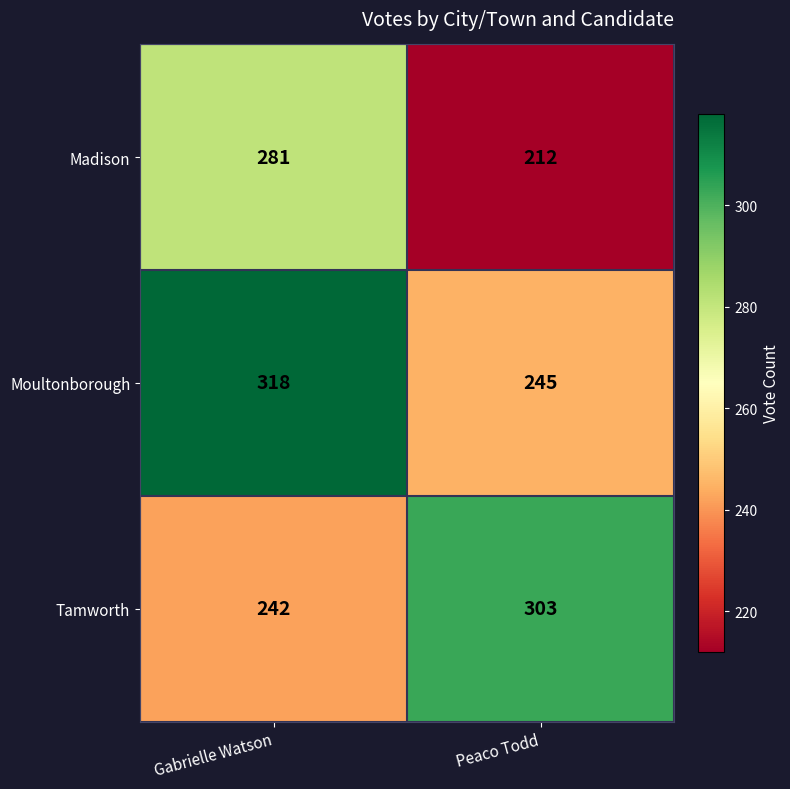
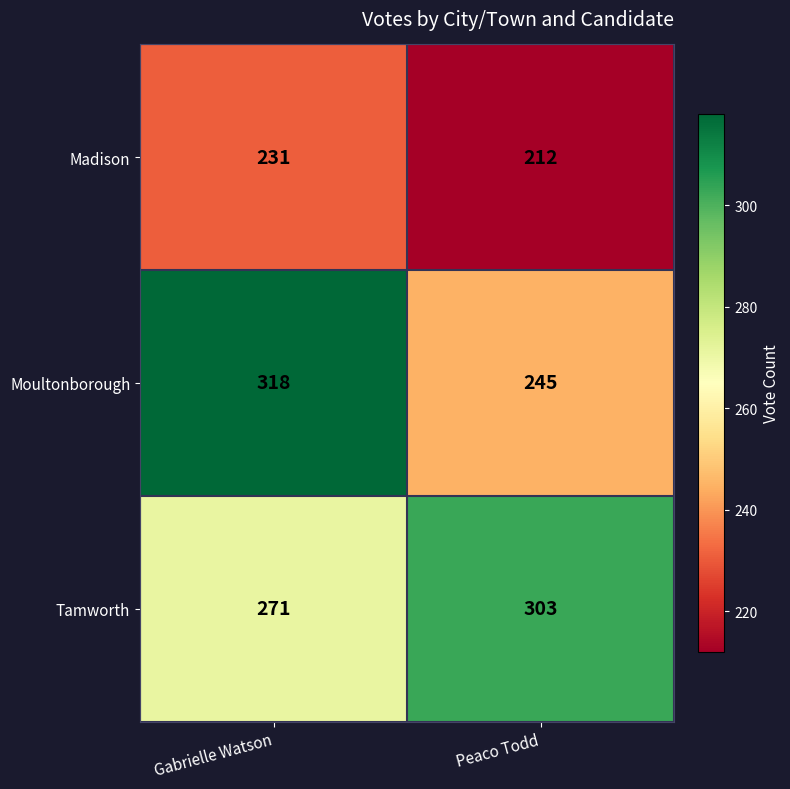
  {
    "Madison": {
-     "Gabrielle Watson": 281,
+     "Gabrielle Watson": 231,
      "Peaco Todd": 212
    },
    "Moultonborough": {
      "Gabrielle Watson": 318,
      "Peaco Todd": 245
    },
    "Tamworth": {
-     "Gabrielle Watson": 242,
+     "Gabrielle Watson": 271,
      "Peaco Todd": 303
    }
  }
